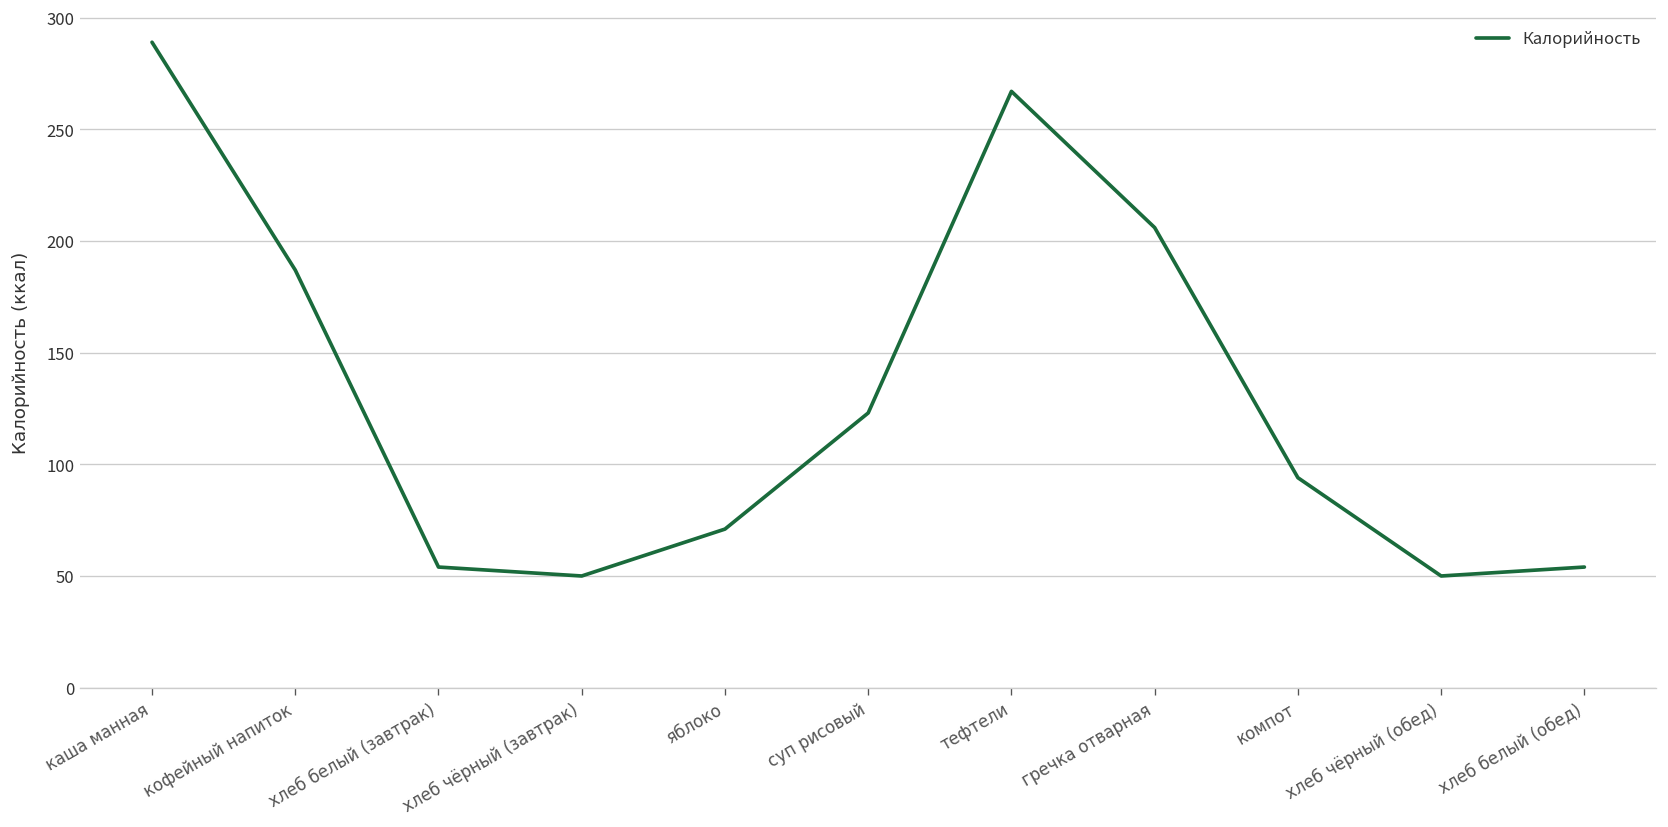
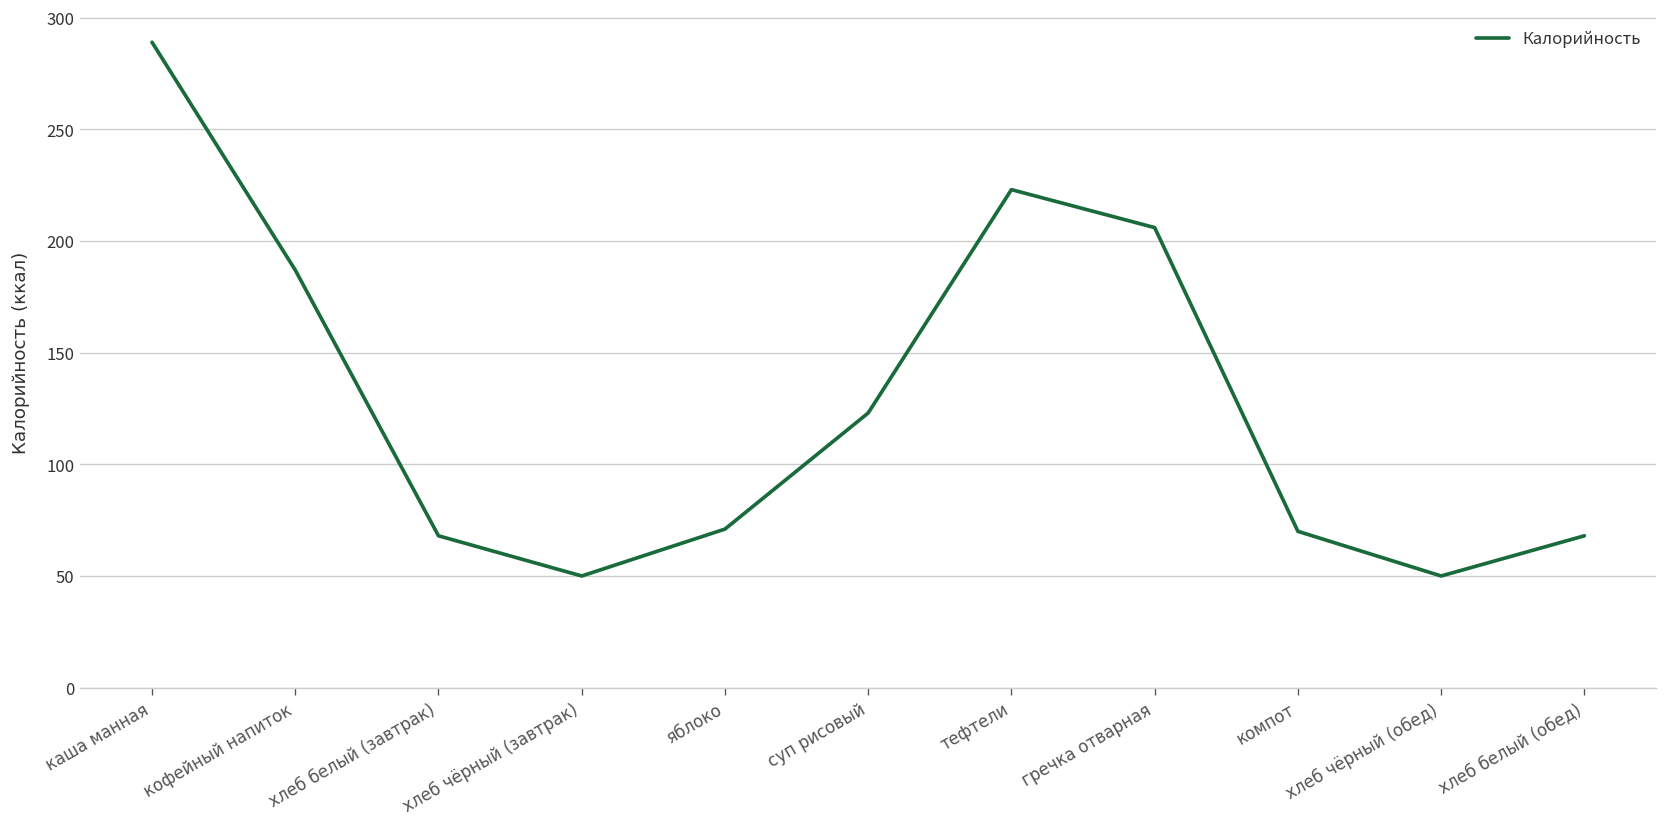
  {
    "каша манная": 289,
    "кофейный напиток": 187,
-   "хлеб белый (завтрак)": 54,
+   "хлеб белый (завтрак)": 68,
    "хлеб чёрный (завтрак)": 50,
    "яблоко": 71,
    "суп рисовый": 123,
-   "тефтели": 267,
+   "тефтели": 223,
    "гречка отварная": 206,
-   "компот": 94,
+   "компот": 70,
    "хлеб чёрный (обед)": 50,
-   "хлеб белый (обед)": 54
+   "хлеб белый (обед)": 68
  }
